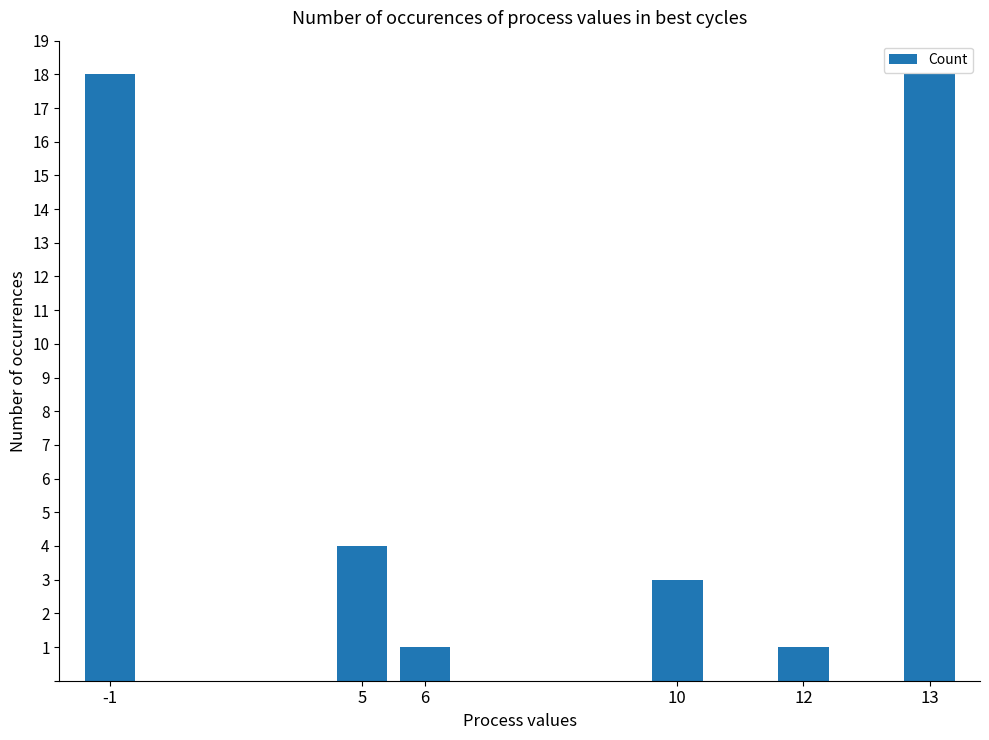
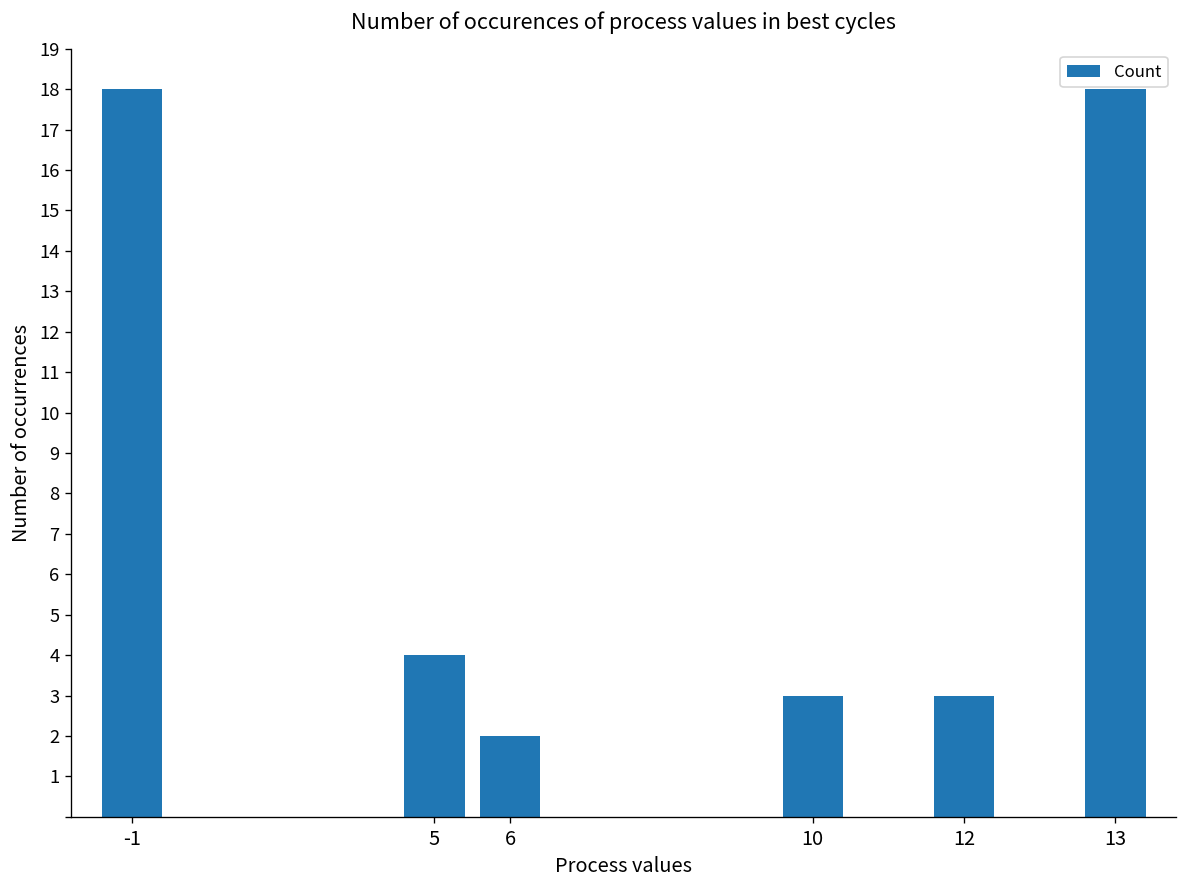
  {
    "-1": 18,
    "5": 4,
-   "6": 1,
+   "6": 2,
    "10": 3,
-   "12": 1,
+   "12": 3,
    "13": 18
  }
